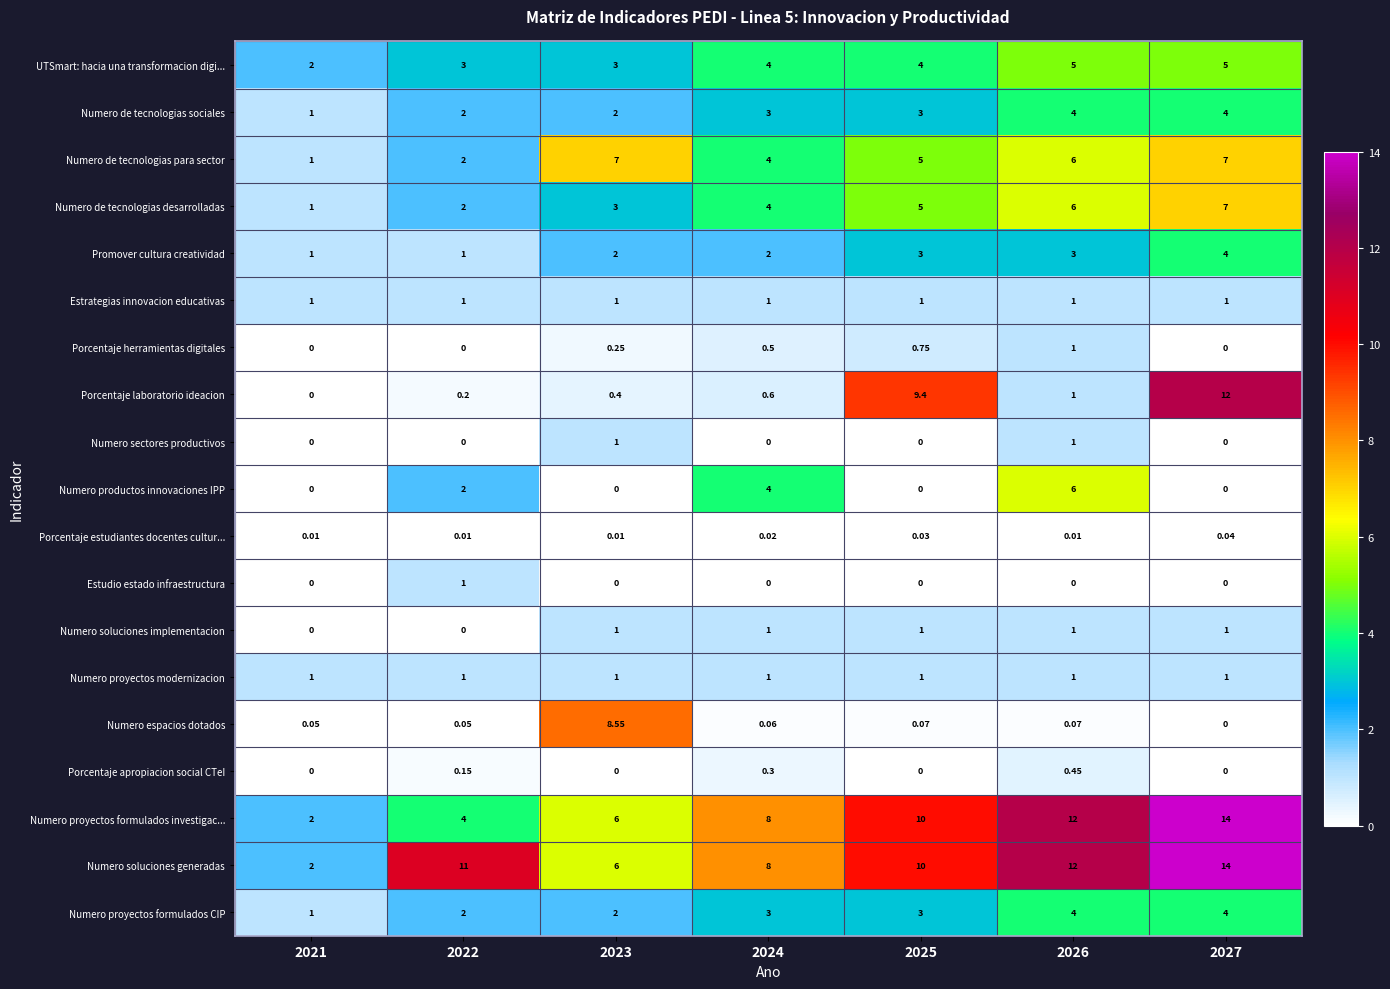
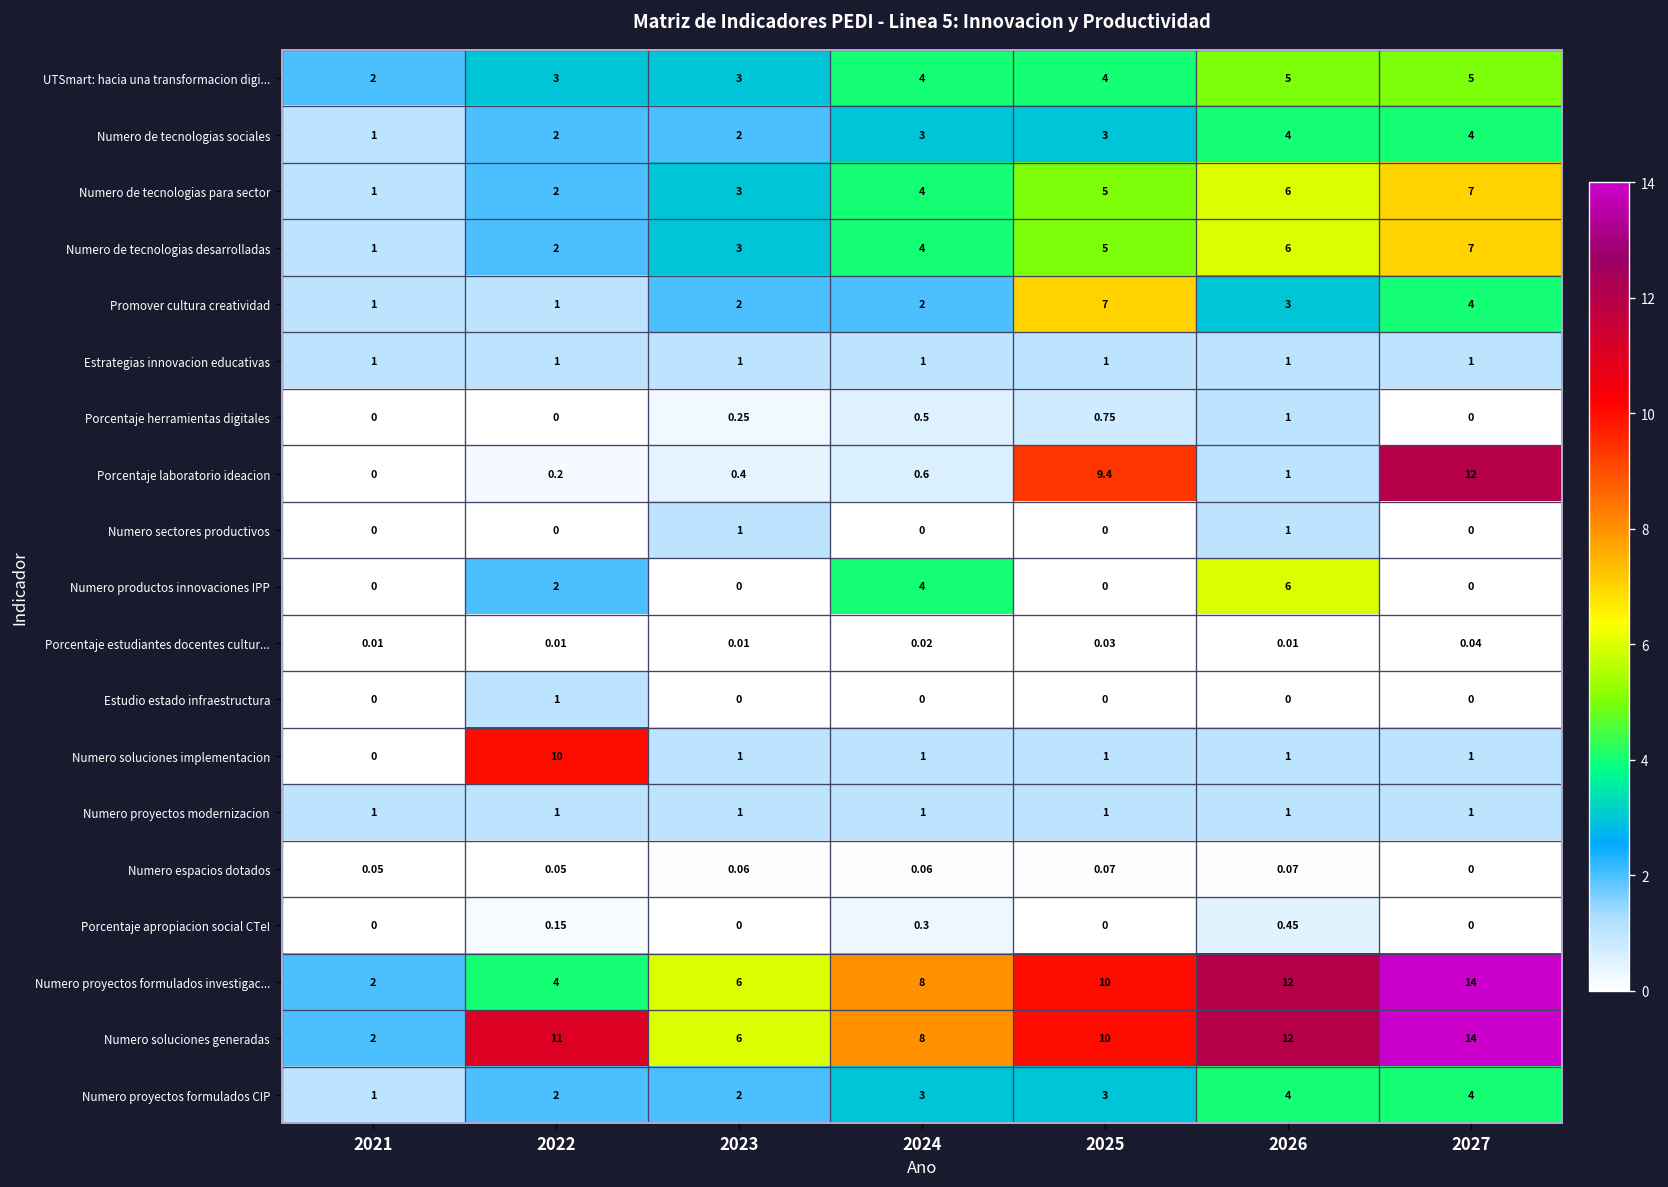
  {
    "UTSmart: hacia una transformacion digi...": {
      "2021": 2,
      "2022": 3,
      "2023": 3,
      "2024": 4,
      "2025": 4,
      "2026": 5,
      "2027": 5
    },
    "Numero de tecnologias sociales": {
      "2021": 1,
      "2022": 2,
      "2023": 2,
      "2024": 3,
      "2025": 3,
      "2026": 4,
      "2027": 4
    },
    "Numero de tecnologias para sector": {
      "2021": 1,
      "2022": 2,
-     "2023": 7,
+     "2023": 3,
      "2024": 4,
      "2025": 5,
      "2026": 6,
      "2027": 7
    },
    "Numero de tecnologias desarrolladas": {
      "2021": 1,
      "2022": 2,
      "2023": 3,
      "2024": 4,
      "2025": 5,
      "2026": 6,
      "2027": 7
    },
    "Promover cultura creatividad": {
      "2021": 1,
      "2022": 1,
      "2023": 2,
      "2024": 2,
-     "2025": 3,
+     "2025": 7,
      "2026": 3,
      "2027": 4
    },
    "Estrategias innovacion educativas": {
      "2021": 1,
      "2022": 1,
      "2023": 1,
      "2024": 1,
      "2025": 1,
      "2026": 1,
      "2027": 1
    },
    "Porcentaje herramientas digitales": {
      "2021": 0,
      "2022": 0,
      "2023": 0.25,
      "2024": 0.5,
      "2025": 0.75,
      "2026": 1,
      "2027": 0
    },
    "Porcentaje laboratorio ideacion": {
      "2021": 0,
      "2022": 0.2,
      "2023": 0.4,
      "2024": 0.6,
      "2025": 9.4,
      "2026": 1,
      "2027": 12
    },
    "Numero sectores productivos": {
      "2021": 0,
      "2022": 0,
      "2023": 1,
      "2024": 0,
      "2025": 0,
      "2026": 1,
      "2027": 0
    },
    "Numero productos innovaciones IPP": {
      "2021": 0,
      "2022": 2,
      "2023": 0,
      "2024": 4,
      "2025": 0,
      "2026": 6,
      "2027": 0
    },
    "Porcentaje estudiantes docentes cultur...": {
      "2021": 0.01,
      "2022": 0.01,
      "2023": 0.01,
      "2024": 0.02,
      "2025": 0.03,
      "2026": 0.01,
      "2027": 0.04
    },
    "Estudio estado infraestructura": {
      "2021": 0,
      "2022": 1,
      "2023": 0,
      "2024": 0,
      "2025": 0,
      "2026": 0,
      "2027": 0
    },
    "Numero soluciones implementacion": {
      "2021": 0,
-     "2022": 0,
+     "2022": 10,
      "2023": 1,
      "2024": 1,
      "2025": 1,
      "2026": 1,
      "2027": 1
    },
    "Numero proyectos modernizacion": {
      "2021": 1,
      "2022": 1,
      "2023": 1,
      "2024": 1,
      "2025": 1,
      "2026": 1,
      "2027": 1
    },
    "Numero espacios dotados": {
      "2021": 0.05,
      "2022": 0.05,
-     "2023": 8.55,
+     "2023": 0.06,
      "2024": 0.06,
      "2025": 0.07,
      "2026": 0.07,
      "2027": 0
    },
    "Porcentaje apropiacion social CTeI": {
      "2021": 0,
      "2022": 0.15,
      "2023": 0,
      "2024": 0.3,
      "2025": 0,
      "2026": 0.45,
      "2027": 0
    },
    "Numero proyectos formulados investigac...": {
      "2021": 2,
      "2022": 4,
      "2023": 6,
      "2024": 8,
      "2025": 10,
      "2026": 12,
      "2027": 14
    },
    "Numero soluciones generadas": {
      "2021": 2,
      "2022": 11,
      "2023": 6,
      "2024": 8,
      "2025": 10,
      "2026": 12,
      "2027": 14
    },
    "Numero proyectos formulados CIP": {
      "2021": 1,
      "2022": 2,
      "2023": 2,
      "2024": 3,
      "2025": 3,
      "2026": 4,
      "2027": 4
    }
  }
